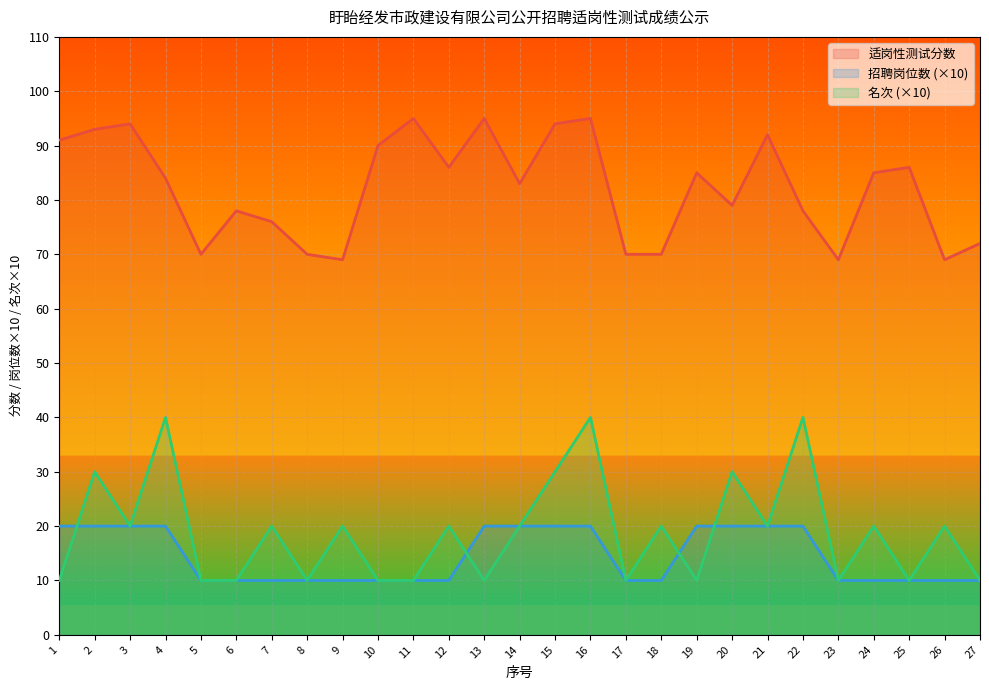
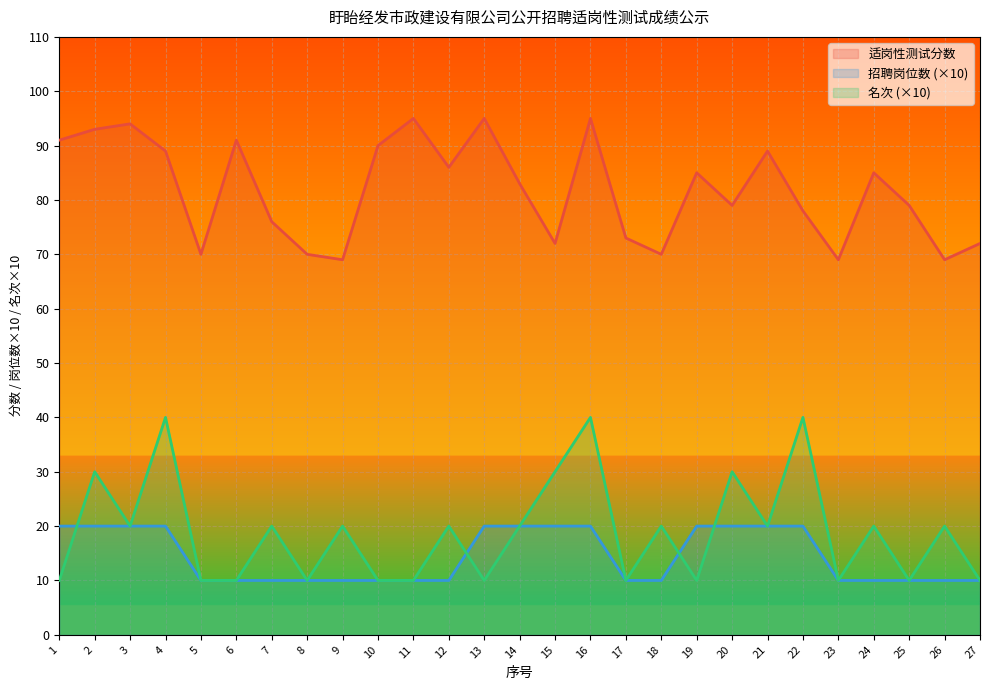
  {
    "适岗性测试分数": {
      "1": 91,
      "2": 93,
      "3": 94,
-     "4": 84,
+     "4": 89,
      "5": 70,
-     "6": 78,
+     "6": 91,
      "7": 76,
      "8": 70,
      "9": 69,
      "10": 90,
      "11": 95,
      "12": 86,
      "13": 95,
      "14": 83,
-     "15": 94,
+     "15": 72,
      "16": 95,
-     "17": 70,
+     "17": 73,
      "18": 70,
      "19": 85,
      "20": 79,
-     "21": 92,
+     "21": 89,
      "22": 78,
      "23": 69,
      "24": 85,
-     "25": 86,
+     "25": 79,
      "26": 69,
      "27": 72
    }
  }
